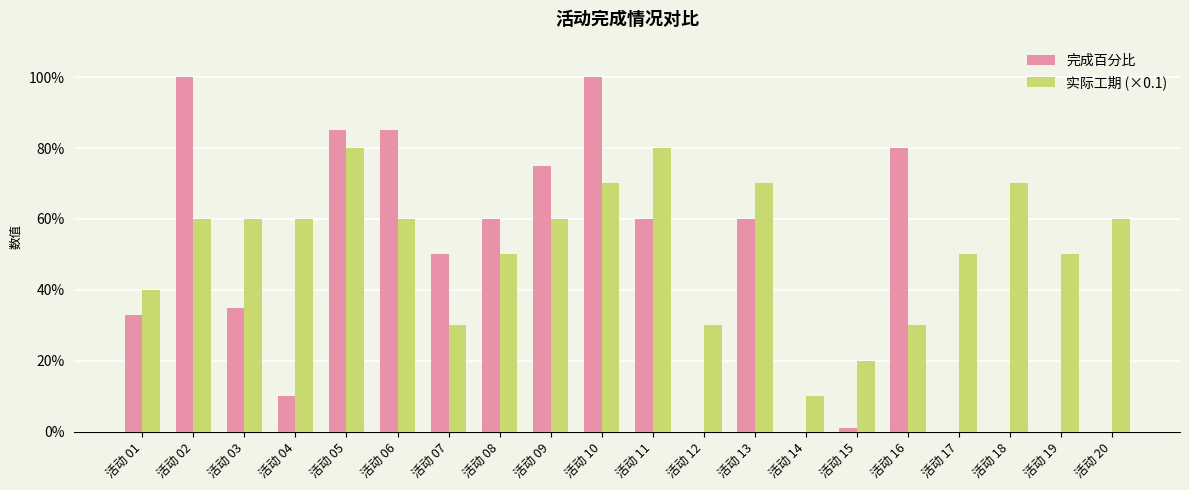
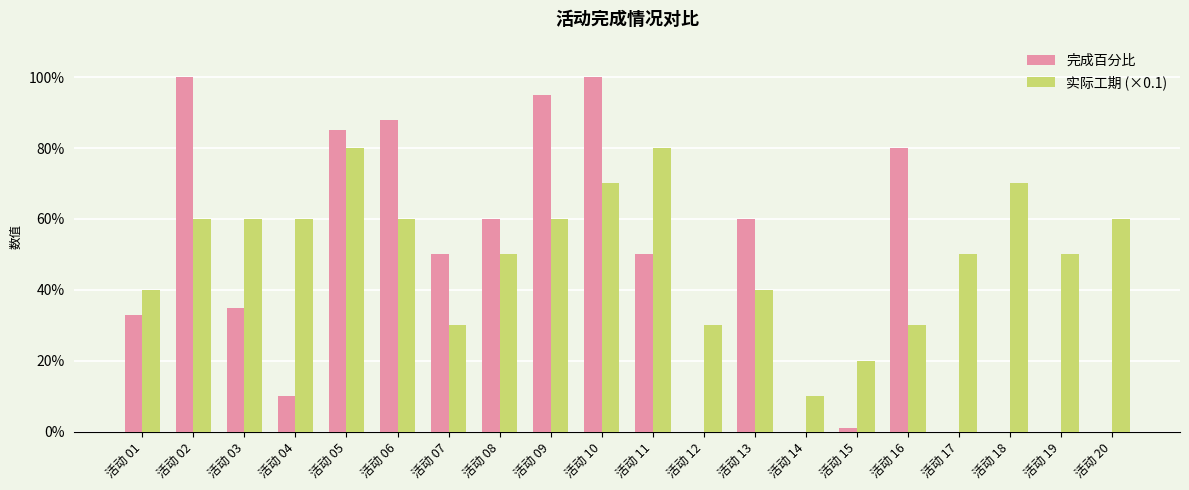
  {
    "完成百分比": {
      "活动 01": "33%",
      "活动 02": "100%",
      "活动 03": "35%",
      "活动 04": "10%",
      "活动 05": "85%",
-     "活动 06": "85%",
+     "活动 06": "88%",
      "活动 07": "50%",
      "活动 08": "60%",
-     "活动 09": "75%",
+     "活动 09": "95%",
      "活动 10": "100%",
-     "活动 11": "60%",
+     "活动 11": "50%",
      "活动 12": "0%",
      "活动 13": "60%",
      "活动 14": "0%",
      "活动 15": "1%",
      "活动 16": "80%",
      "活动 17": "0%",
      "活动 18": "0%",
      "活动 19": "0%",
      "活动 20": "0%"
    },
    "实际工期 (×0.1)": {
      "活动 01": "40%",
      "活动 02": "60%",
      "活动 03": "60%",
      "活动 04": "60%",
      "活动 05": "80%",
      "活动 06": "60%",
      "活动 07": "30%",
      "活动 08": "50%",
      "活动 09": "60%",
      "活动 10": "70%",
      "活动 11": "80%",
      "活动 12": "30%",
-     "活动 13": "70%",
+     "活动 13": "40%",
      "活动 14": "10%",
      "活动 15": "20%",
      "活动 16": "30%",
      "活动 17": "50%",
      "活动 18": "70%",
      "活动 19": "50%",
      "活动 20": "60%"
    }
  }
